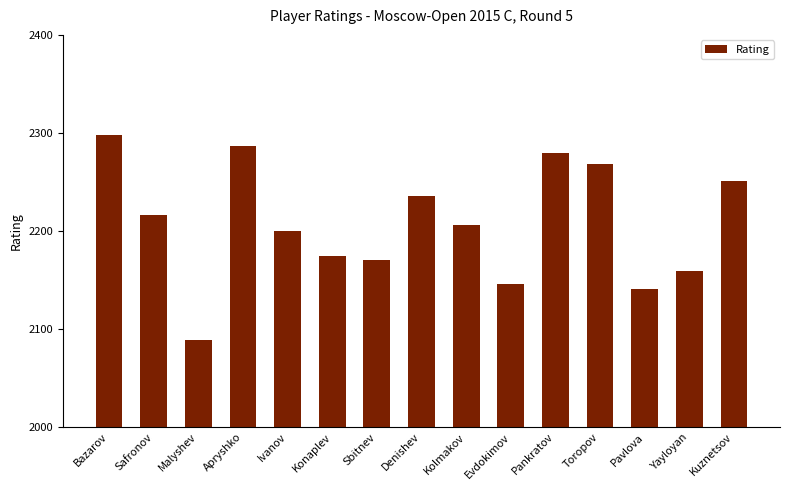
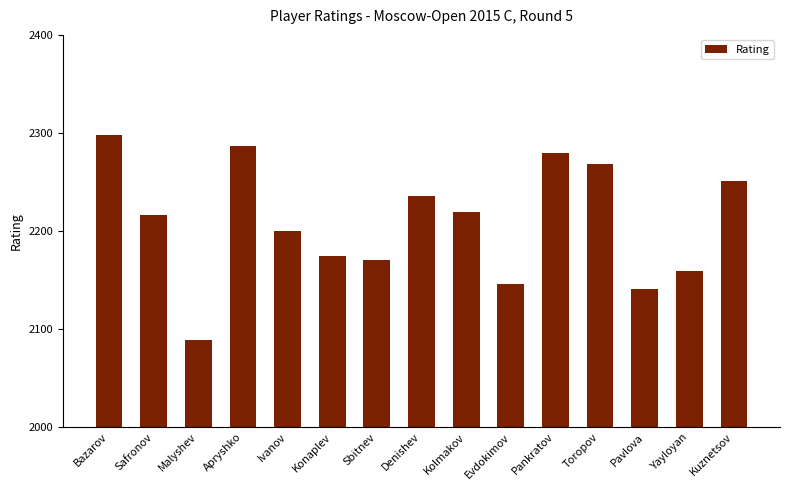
  {
    "Bazarov": 2300,
    "Safronov": 2220,
    "Malyshev": 2090,
    "Apryshko": 2290,
    "Ivanov": 2200,
    "Konaplev": 2180,
    "Sbitnev": 2170,
    "Denishev": 2240,
-   "Kolmakov": 2210,
+   "Kolmakov": 2220,
    "Evdokimov": 2150,
    "Pankratov": 2280,
    "Toropov": 2270,
    "Pavlova": 2140,
    "Yayloyan": 2160,
    "Kuznetsov": 2250
  }
